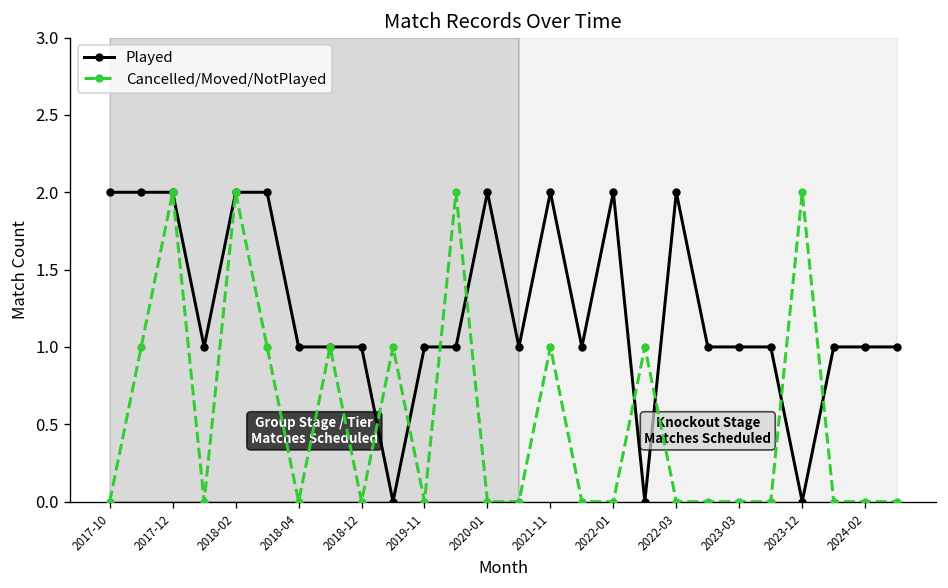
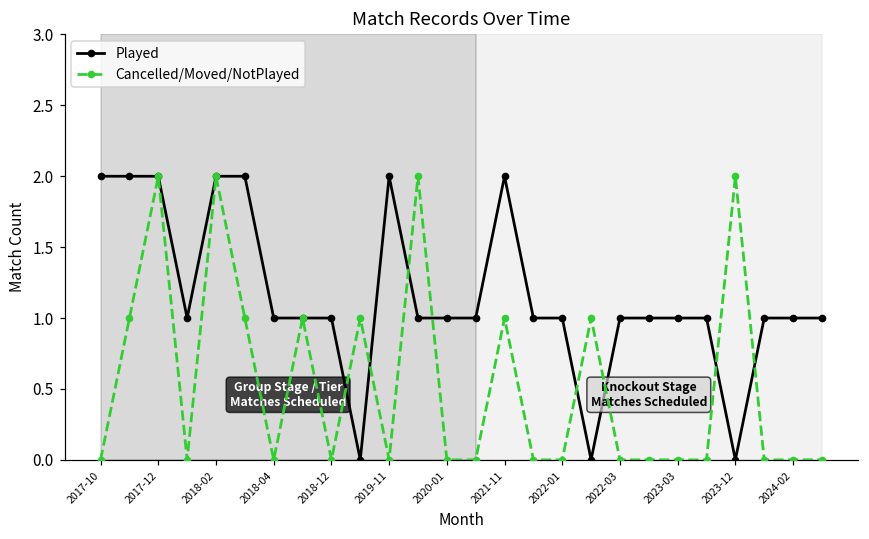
  {
    "Played": {
      "2017-10": 2,
      "2018-04": 1,
      "2018-12": 1,
-     "2019-11": 1,
-     "2020-01": 2,
+     "2019-11": 2,
+     "2020-01": 1,
      "2021-11": 2,
-     "2022-01": 2,
-     "2022-03": 2,
+     "2022-01": 1,
+     "2022-03": 1,
      "2023-03": 1,
      "2023-12": 0,
      "2024-02": 1
    },
    "Cancelled/Moved/NotPlayed": {
      "2017-10": 0,
      "2018-04": 0,
      "2018-12": 0,
      "2019-11": 0,
      "2020-01": 0,
      "2021-11": 1,
      "2022-01": 0,
      "2022-03": 0,
      "2023-03": 0,
      "2023-12": 2,
      "2024-02": 0
    }
  }
